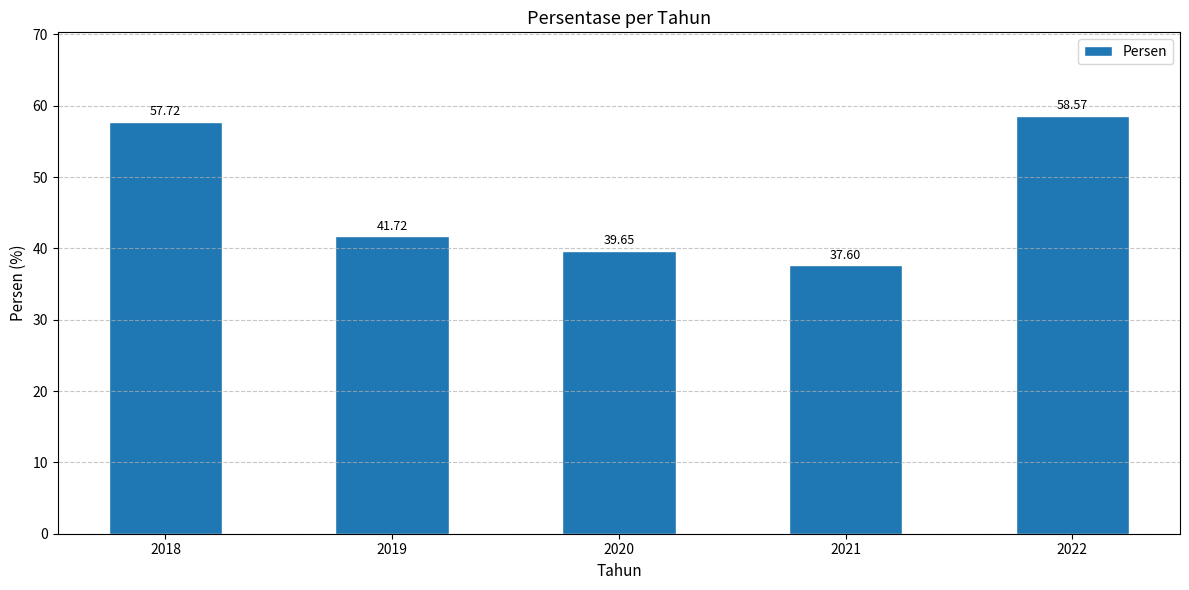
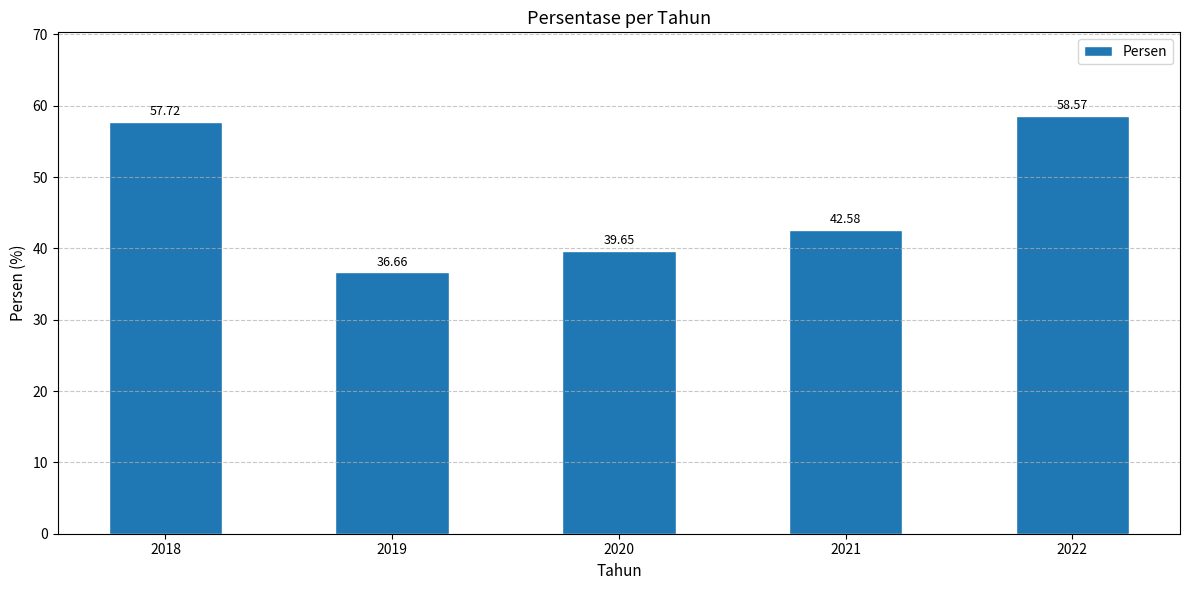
  {
    "2018": 57.72,
-   "2019": 41.72,
+   "2019": 36.66,
    "2020": 39.65,
-   "2021": 37.60,
+   "2021": 42.58,
    "2022": 58.57
  }
